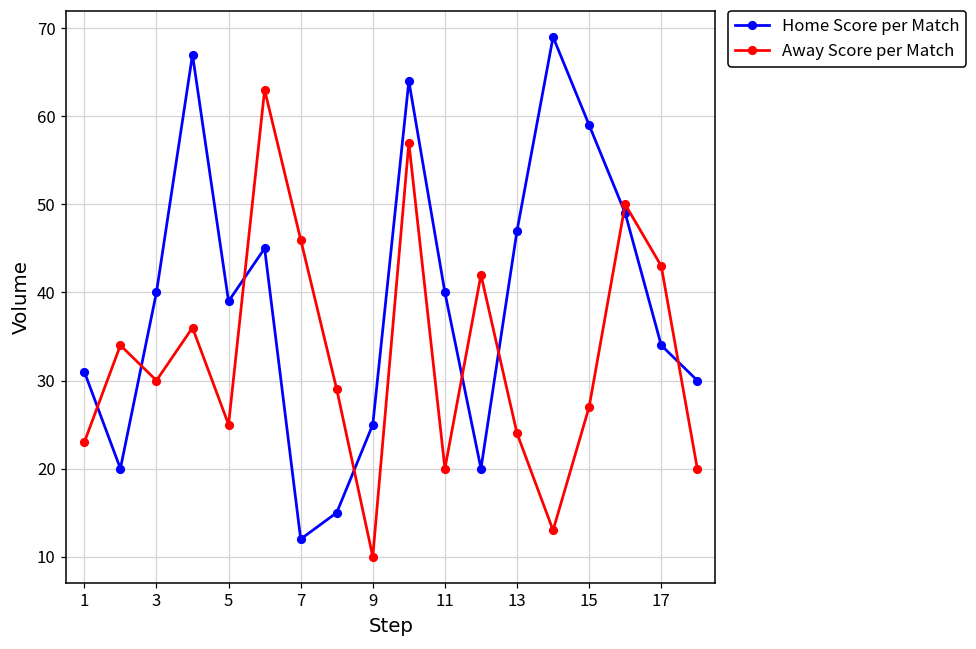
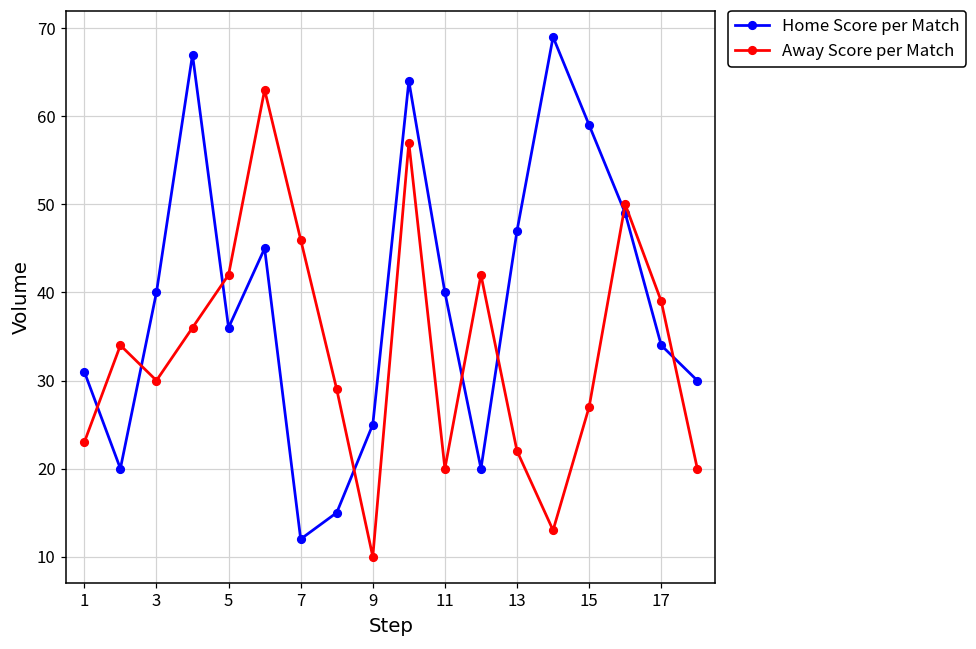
  {
    "Home Score per Match": {
      "1": 31,
      "3": 40,
-     "5": 39,
+     "5": 36,
      "7": 12,
      "9": 25,
      "11": 40,
      "13": 47,
      "15": 59,
      "17": 34
    },
    "Away Score per Match": {
      "1": 23,
      "3": 30,
-     "5": 25,
+     "5": 42,
      "7": 46,
      "9": 10,
      "11": 20,
-     "13": 24,
+     "13": 22,
      "15": 27,
-     "17": 43
+     "17": 39
    }
  }
